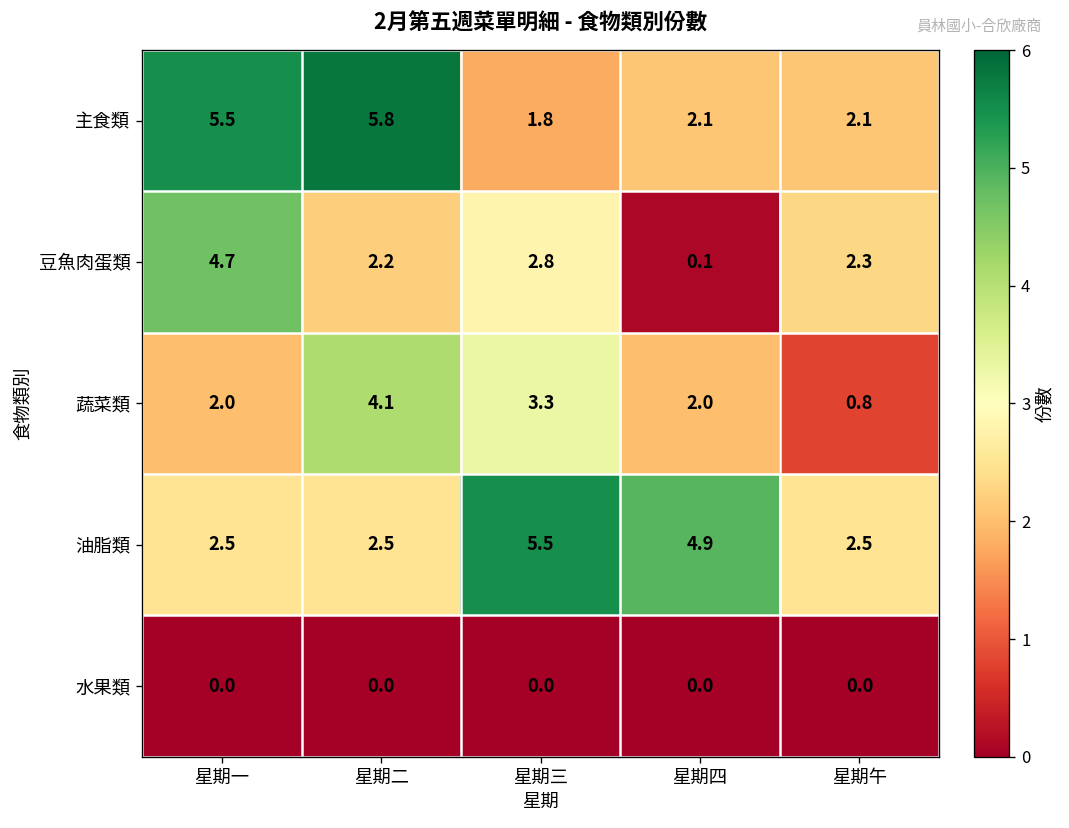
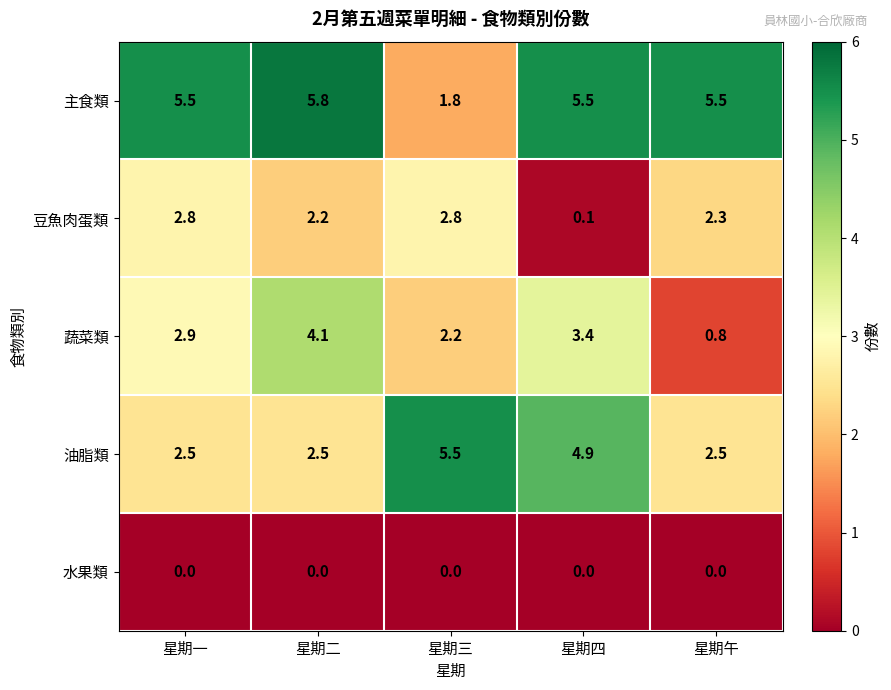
  {
    "主食類": {
      "星期一": 5.5,
      "星期二": 5.8,
      "星期三": 1.8,
-     "星期四": 2.1,
-     "星期午": 2.1
+     "星期四": 5.5,
+     "星期午": 5.5
    },
    "豆魚肉蛋類": {
-     "星期一": 4.7,
+     "星期一": 2.8,
      "星期二": 2.2,
      "星期三": 2.8,
      "星期四": 0.1,
      "星期午": 2.3
    },
    "蔬菜類": {
-     "星期一": 2.0,
+     "星期一": 2.9,
      "星期二": 4.1,
-     "星期三": 3.3,
-     "星期四": 2.0,
+     "星期三": 2.2,
+     "星期四": 3.4,
      "星期午": 0.8
    },
    "油脂類": {
      "星期一": 2.5,
      "星期二": 2.5,
      "星期三": 5.5,
      "星期四": 4.9,
      "星期午": 2.5
    },
    "水果類": {
      "星期一": 0.0,
      "星期二": 0.0,
      "星期三": 0.0,
      "星期四": 0.0,
      "星期午": 0.0
    }
  }
